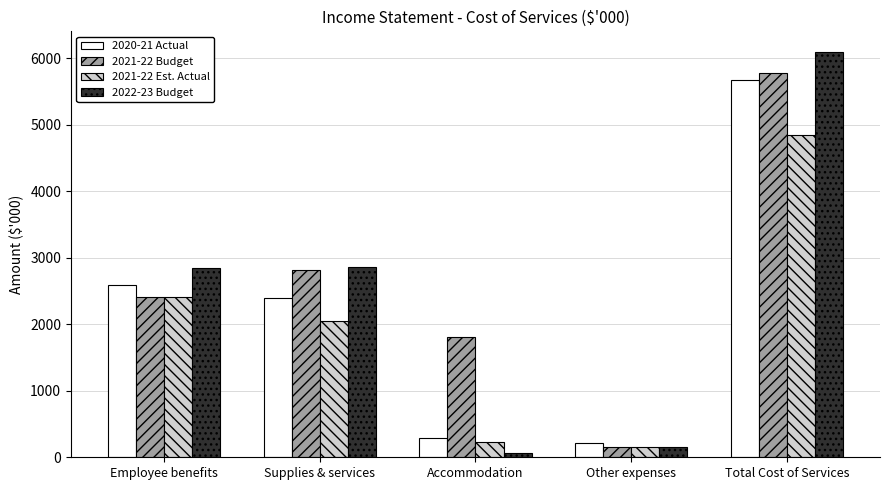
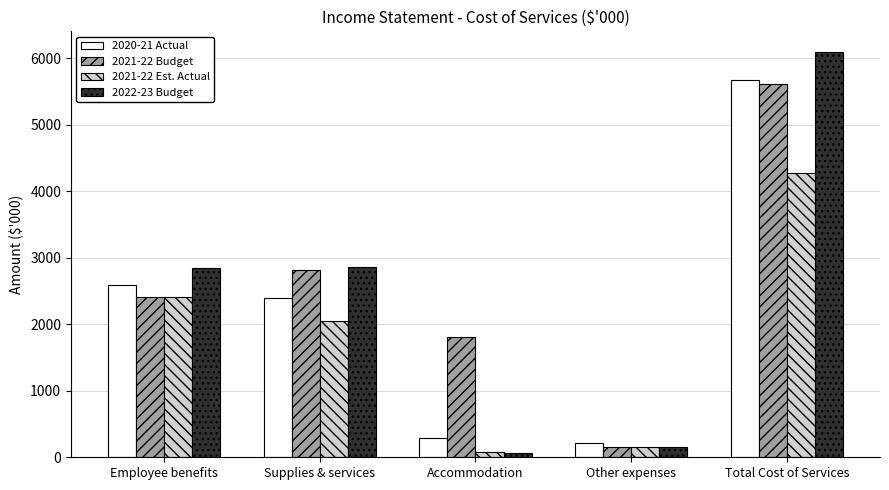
  {
    "2020-21 Actual": {
      "Employee benefits": 2600,
      "Supplies & services": 2400,
      "Accommodation": 300,
      "Other expenses": 200,
      "Total Cost of Services": 5700
    },
    "2021-22 Budget": {
      "Employee benefits": 2400,
      "Supplies & services": 2800,
      "Accommodation": 1800,
      "Other expenses": 200,
-     "Total Cost of Services": 5800
+     "Total Cost of Services": 5600
    },
    "2021-22 Est. Actual": {
      "Employee benefits": 2400,
      "Supplies & services": 2000,
-     "Accommodation": 200,
+     "Accommodation": 100,
      "Other expenses": 200,
-     "Total Cost of Services": 4800
+     "Total Cost of Services": 4300
    },
    "2022-23 Budget": {
      "Employee benefits": 2800,
      "Supplies & services": 2900,
      "Accommodation": 100,
      "Other expenses": 200,
      "Total Cost of Services": 6100
    }
  }
